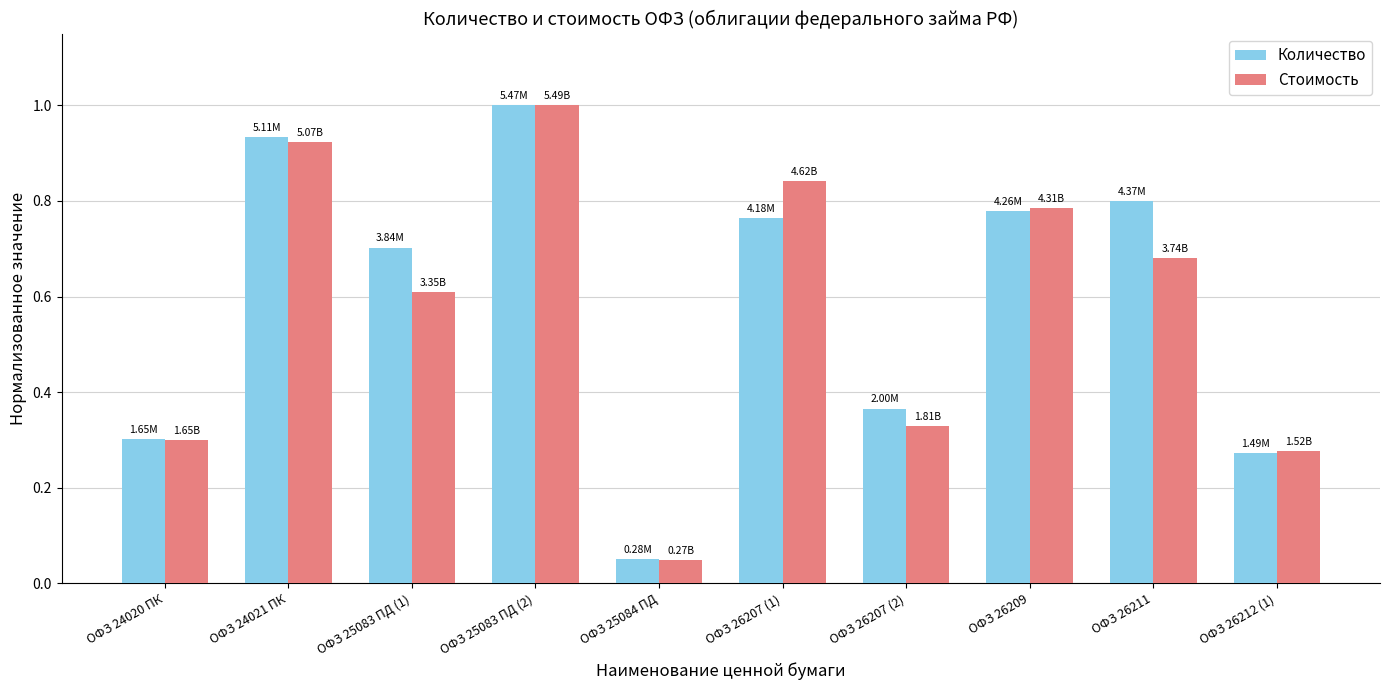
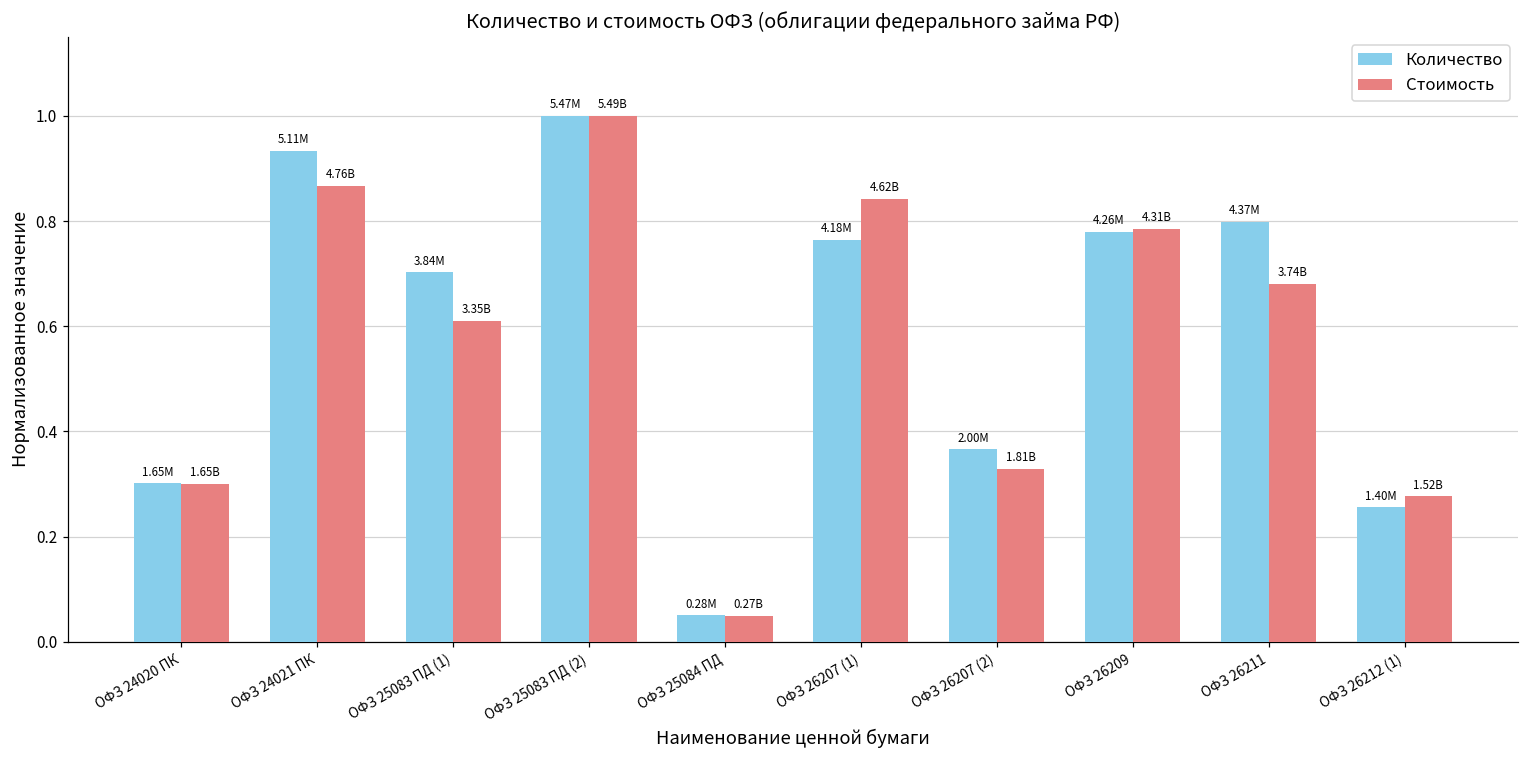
  {
    "Количество": {
-     "ОФЗ 26212 (1)": "1.49M"
+     "ОФЗ 26212 (1)": "1.40M"
    },
    "Стоимость": {
-     "ОФЗ 24021 ПК": "5.07B"
+     "ОФЗ 24021 ПК": "4.76B"
    }
  }
